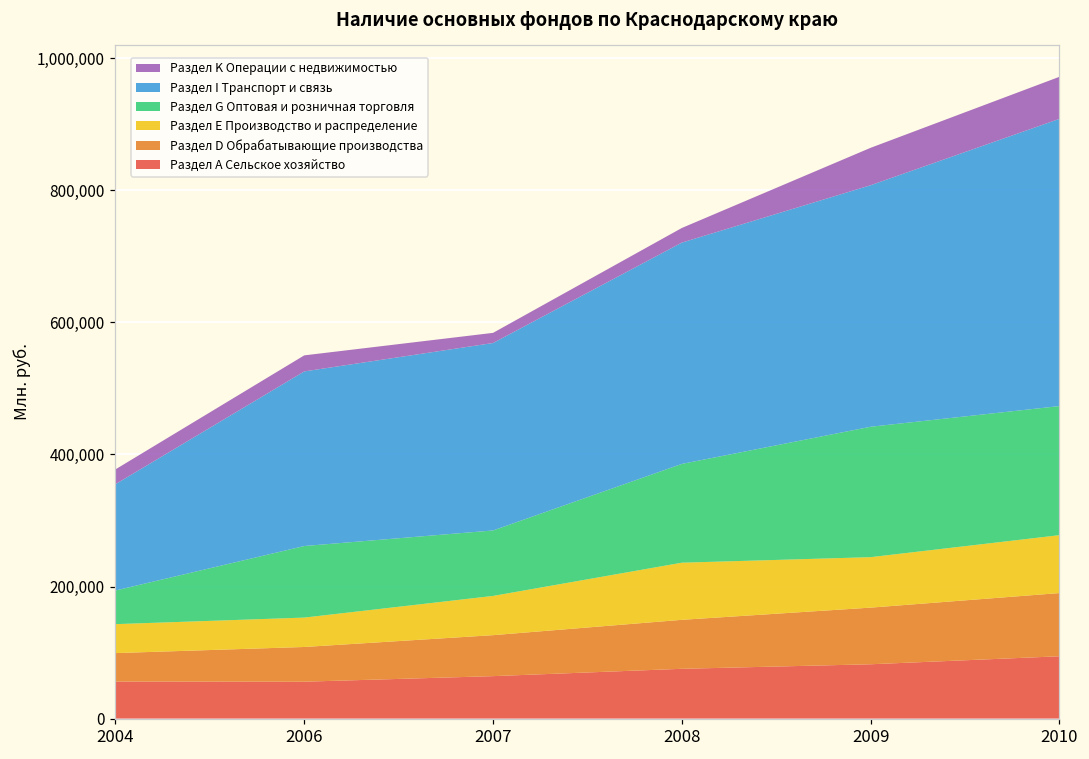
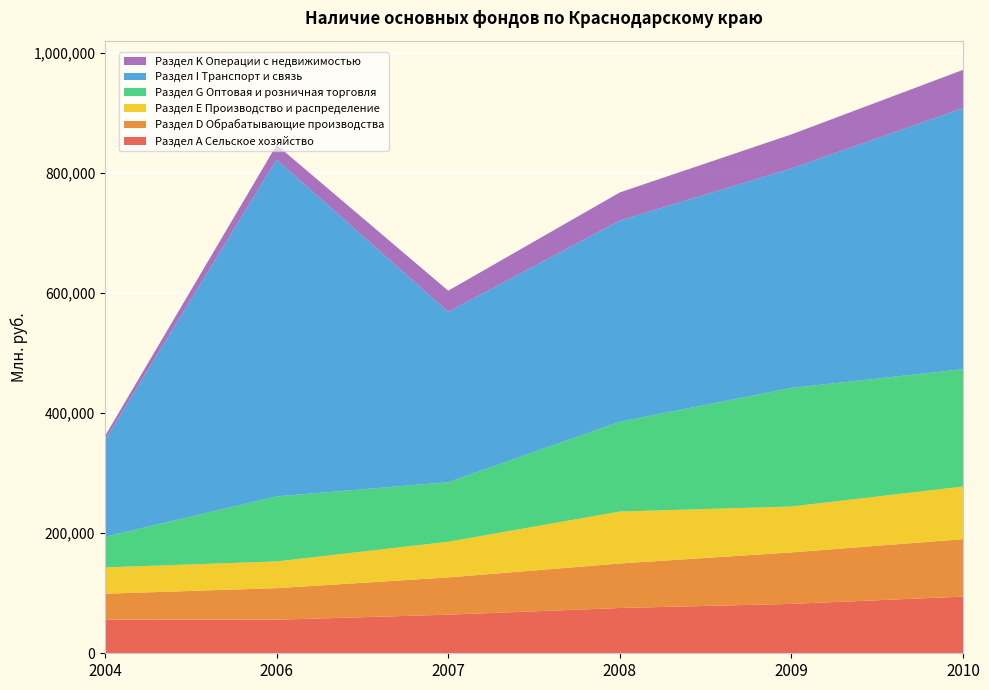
  {
    "Раздел Е Производство и распределение": {
      "2004": "40,000",
      "2006": "40,000",
      "2007": "60,000",
      "2008": "90,000",
      "2009": "80,000",
      "2010": "90,000"
    },
    "Раздел G Оптовая и розничная торговля": {
      "2004": "50,000",
      "2006": "110,000",
      "2007": "100,000",
      "2008": "150,000",
      "2009": "200,000",
      "2010": "200,000"
    },
    "Раздел I Транспорт и связь": {
      "2004": "160,000",
-     "2006": "260,000",
+     "2006": "560,000",
      "2007": "280,000",
      "2008": "340,000",
      "2009": "370,000",
      "2010": "430,000"
    },
    "Раздел K Операции с недвижимостью": {
-     "2004": "20,000",
-     "2007": "20,000",
-     "2008": "20,000",
+     "2004": "10,000",
+     "2007": "40,000",
+     "2008": "50,000",
      "2009": "60,000",
      "2010": "60,000"
    }
  }
